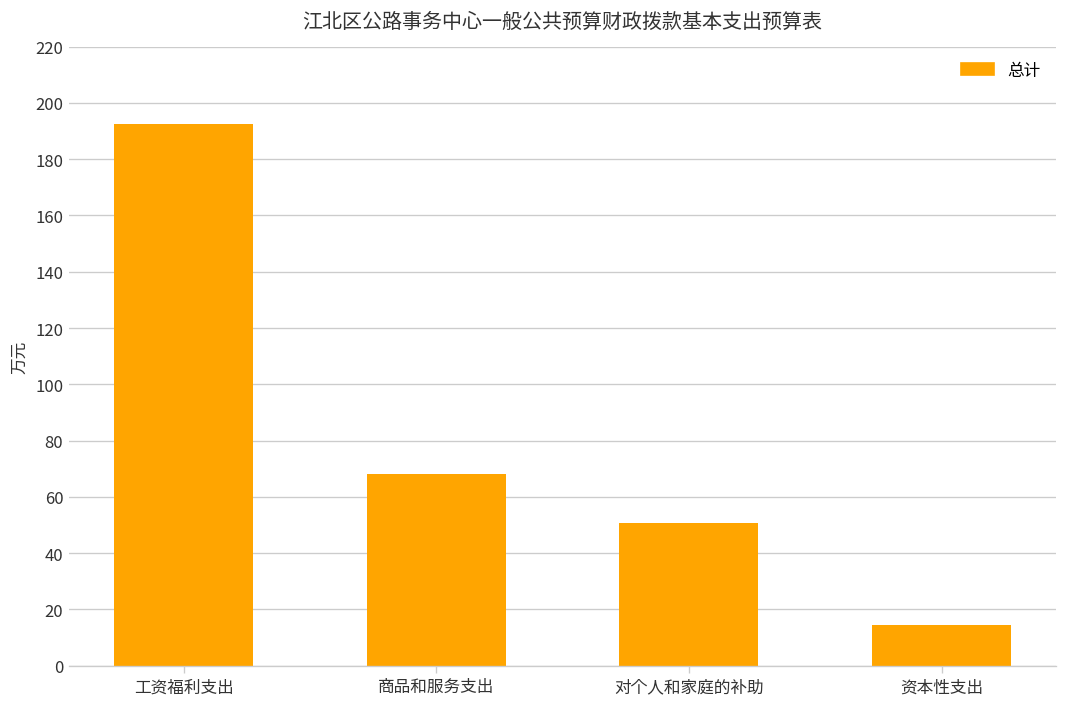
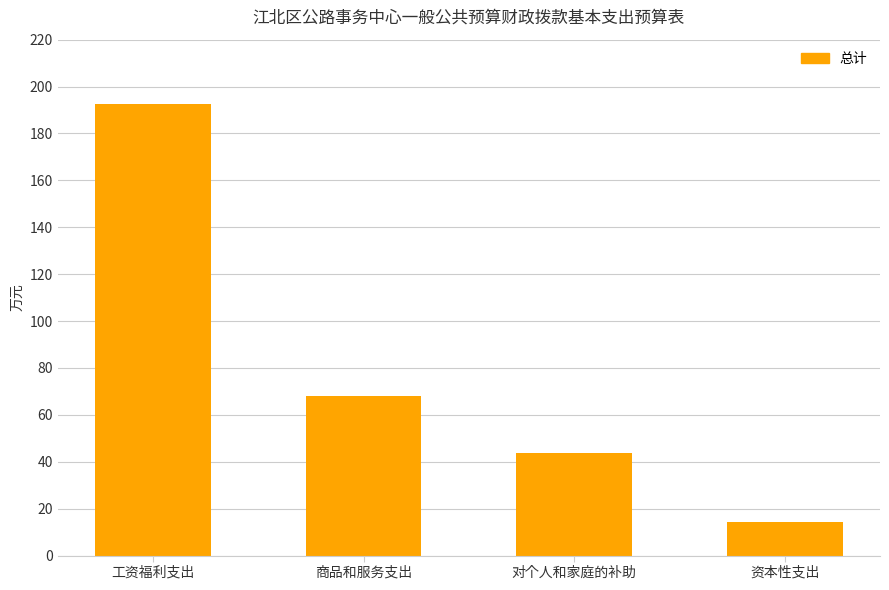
  {
    "工资福利支出": 192,
    "商品和服务支出": 68,
-   "对个人和家庭的补助": 51,
+   "对个人和家庭的补助": 44,
    "资本性支出": 14
  }
